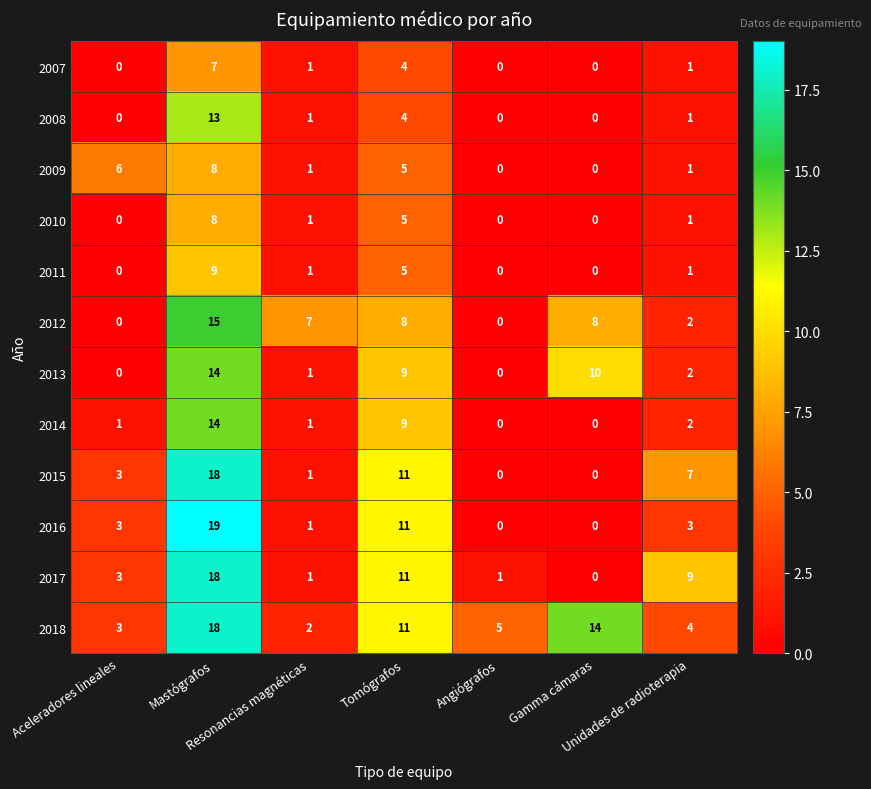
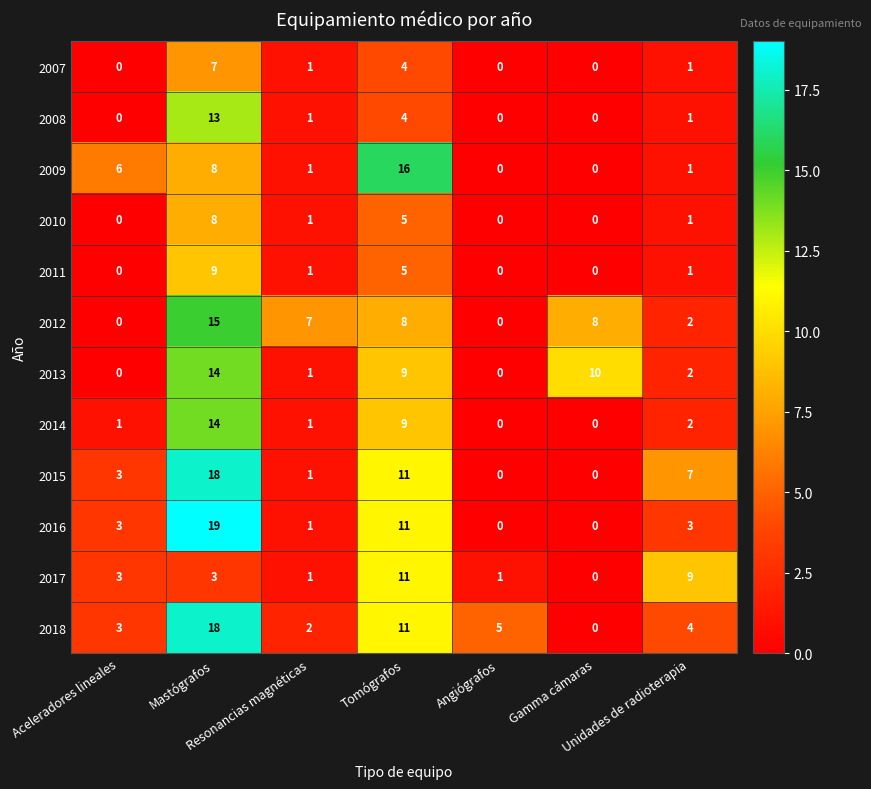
  {
    "2007": {
      "Aceleradores lineales": 0,
      "Mastógrafos": 7,
      "Resonancias magnéticas": 1,
      "Tomógrafos": 4,
      "Angiógrafos": 0,
      "Gamma cámaras": 0,
      "Unidades de radioterapia": 1
    },
    "2008": {
      "Aceleradores lineales": 0,
      "Mastógrafos": 13,
      "Resonancias magnéticas": 1,
      "Tomógrafos": 4,
      "Angiógrafos": 0,
      "Gamma cámaras": 0,
      "Unidades de radioterapia": 1
    },
    "2009": {
      "Aceleradores lineales": 6,
      "Mastógrafos": 8,
      "Resonancias magnéticas": 1,
-     "Tomógrafos": 5,
+     "Tomógrafos": 16,
      "Angiógrafos": 0,
      "Gamma cámaras": 0,
      "Unidades de radioterapia": 1
    },
    "2010": {
      "Aceleradores lineales": 0,
      "Mastógrafos": 8,
      "Resonancias magnéticas": 1,
      "Tomógrafos": 5,
      "Angiógrafos": 0,
      "Gamma cámaras": 0,
      "Unidades de radioterapia": 1
    },
    "2011": {
      "Aceleradores lineales": 0,
      "Mastógrafos": 9,
      "Resonancias magnéticas": 1,
      "Tomógrafos": 5,
      "Angiógrafos": 0,
      "Gamma cámaras": 0,
      "Unidades de radioterapia": 1
    },
    "2012": {
      "Aceleradores lineales": 0,
      "Mastógrafos": 15,
      "Resonancias magnéticas": 7,
      "Tomógrafos": 8,
      "Angiógrafos": 0,
      "Gamma cámaras": 8,
      "Unidades de radioterapia": 2
    },
    "2013": {
      "Aceleradores lineales": 0,
      "Mastógrafos": 14,
      "Resonancias magnéticas": 1,
      "Tomógrafos": 9,
      "Angiógrafos": 0,
      "Gamma cámaras": 10,
      "Unidades de radioterapia": 2
    },
    "2014": {
      "Aceleradores lineales": 1,
      "Mastógrafos": 14,
      "Resonancias magnéticas": 1,
      "Tomógrafos": 9,
      "Angiógrafos": 0,
      "Gamma cámaras": 0,
      "Unidades de radioterapia": 2
    },
    "2015": {
      "Aceleradores lineales": 3,
      "Mastógrafos": 18,
      "Resonancias magnéticas": 1,
      "Tomógrafos": 11,
      "Angiógrafos": 0,
      "Gamma cámaras": 0,
      "Unidades de radioterapia": 7
    },
    "2016": {
      "Aceleradores lineales": 3,
      "Mastógrafos": 19,
      "Resonancias magnéticas": 1,
      "Tomógrafos": 11,
      "Angiógrafos": 0,
      "Gamma cámaras": 0,
      "Unidades de radioterapia": 3
    },
    "2017": {
      "Aceleradores lineales": 3,
-     "Mastógrafos": 18,
+     "Mastógrafos": 3,
      "Resonancias magnéticas": 1,
      "Tomógrafos": 11,
      "Angiógrafos": 1,
      "Gamma cámaras": 0,
      "Unidades de radioterapia": 9
    },
    "2018": {
      "Aceleradores lineales": 3,
      "Mastógrafos": 18,
      "Resonancias magnéticas": 2,
      "Tomógrafos": 11,
      "Angiógrafos": 5,
-     "Gamma cámaras": 14,
+     "Gamma cámaras": 0,
      "Unidades de radioterapia": 4
    }
  }
